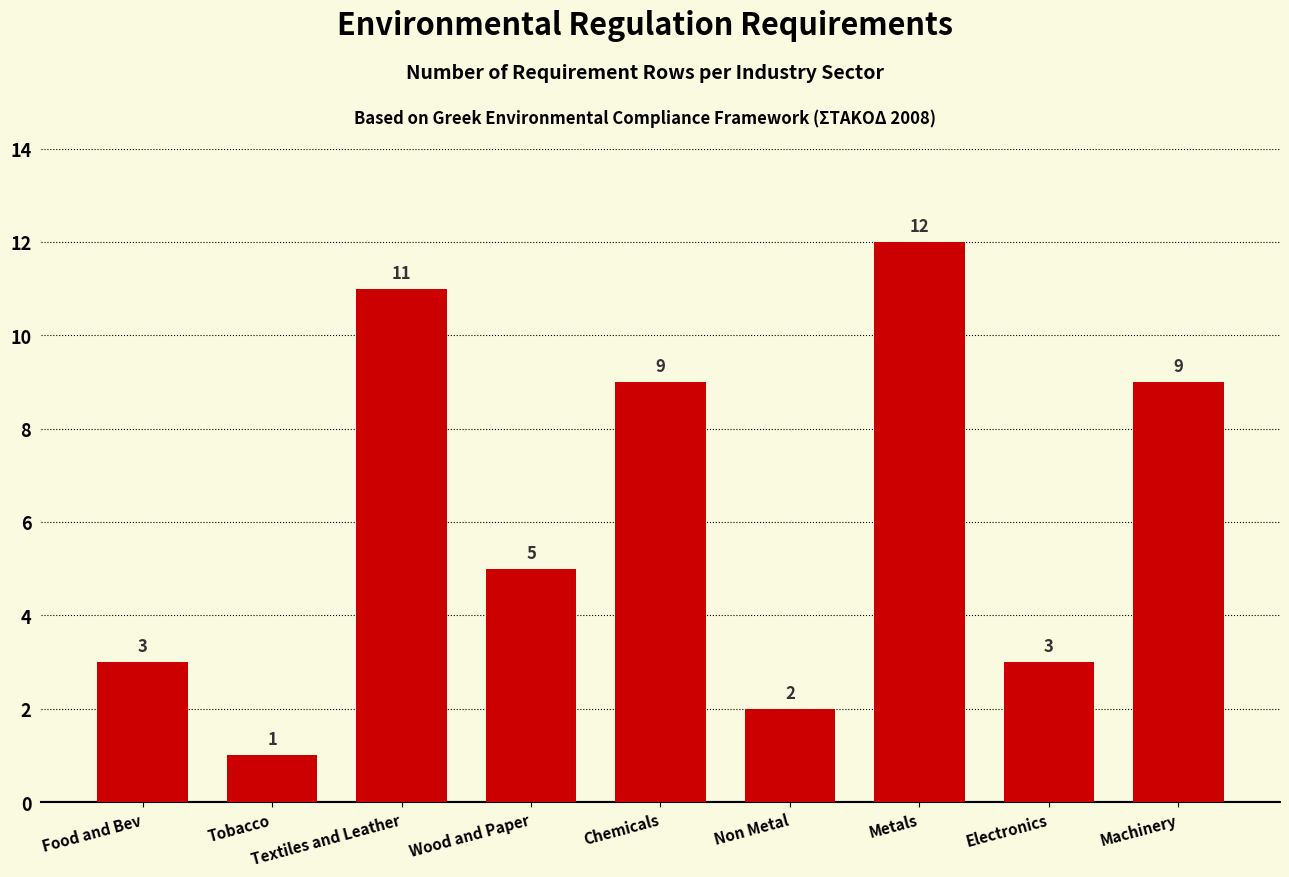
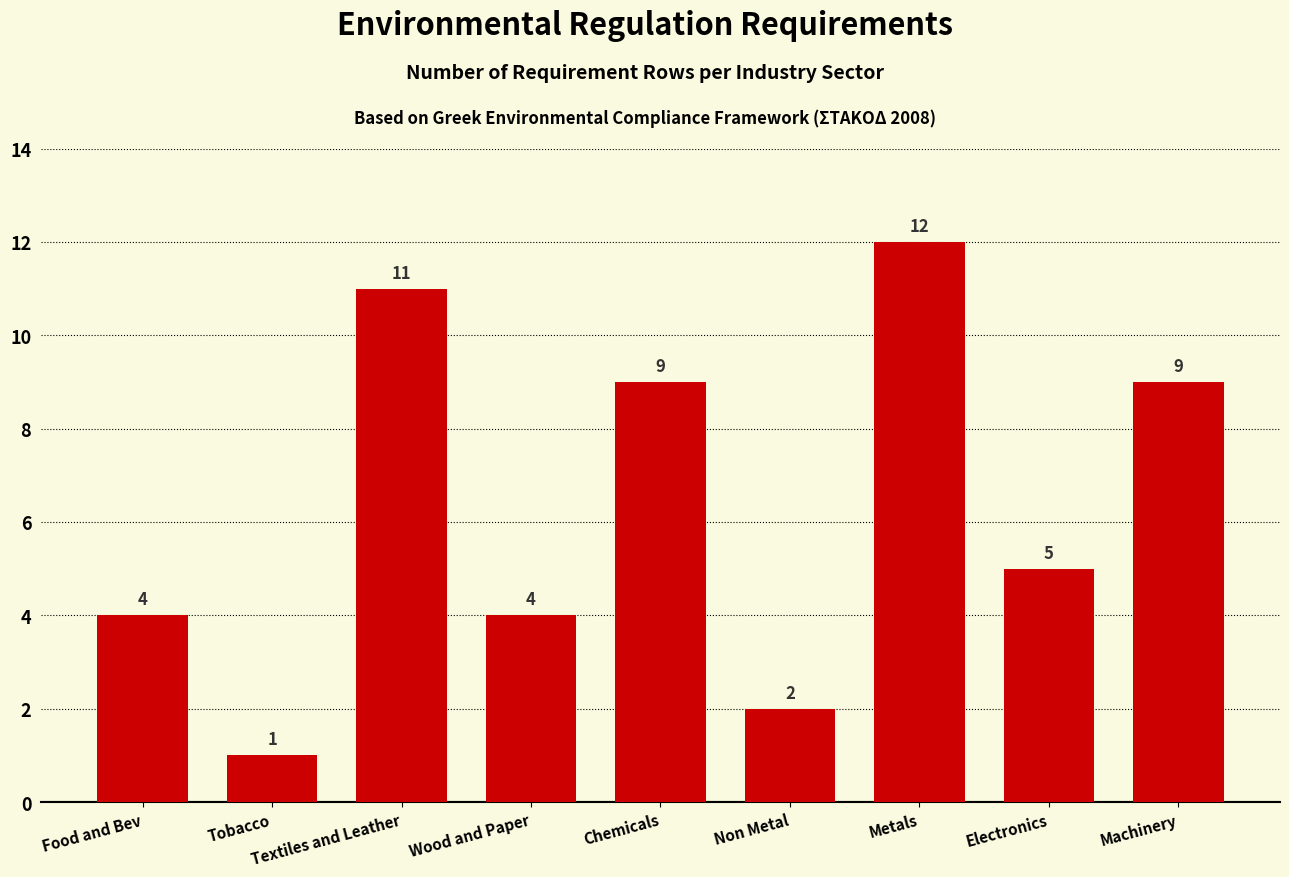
  {
-   "Food and Bev": 3,
+   "Food and Bev": 4,
    "Tobacco": 1,
    "Textiles and Leather": 11,
-   "Wood and Paper": 5,
+   "Wood and Paper": 4,
    "Chemicals": 9,
    "Non Metal": 2,
    "Metals": 12,
-   "Electronics": 3,
+   "Electronics": 5,
    "Machinery": 9
  }
